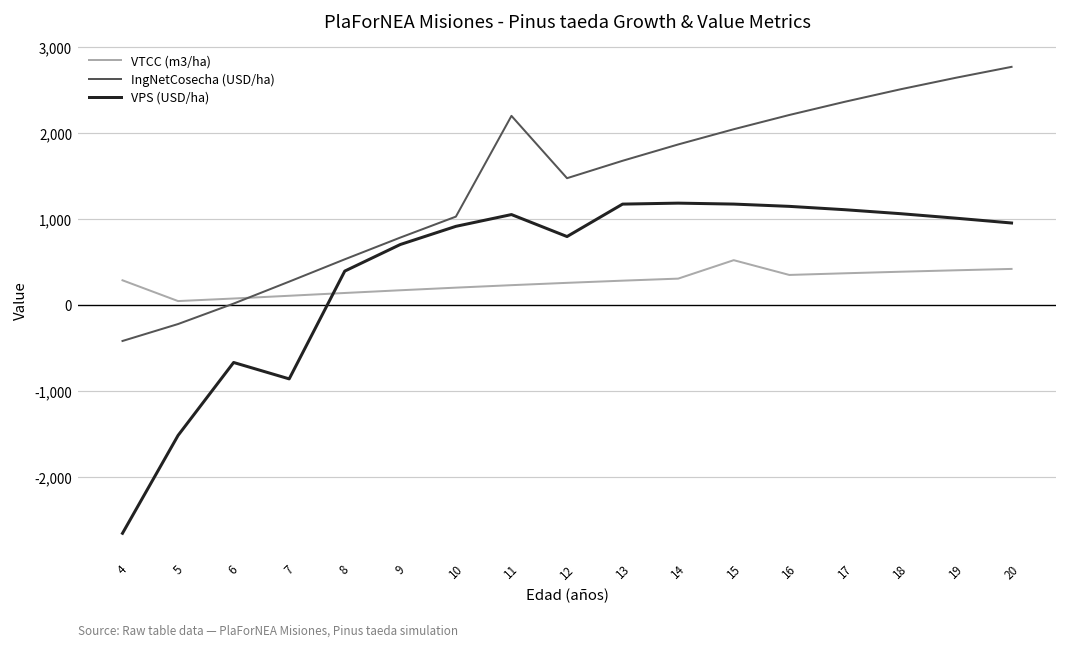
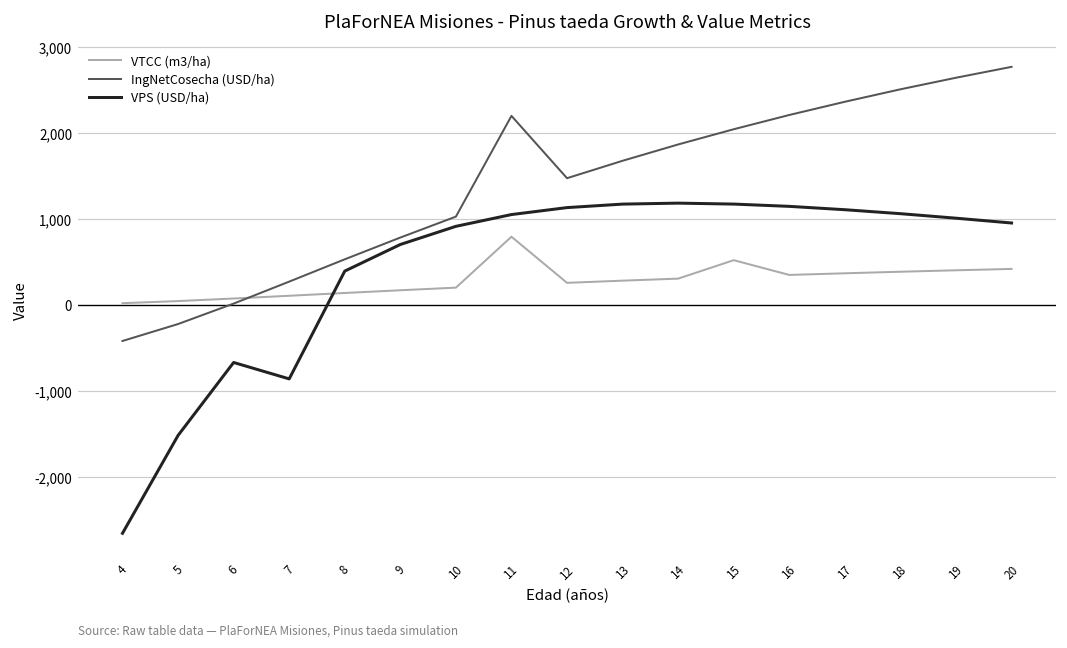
  {
    "VTCC (m3/ha)": {
-     "4": "300",
+     "4": "0",
      "5": "0",
      "6": "100",
      "7": "100",
      "8": "100",
      "9": "200",
      "10": "200",
-     "11": "200",
+     "11": "800",
      "12": "300",
      "13": "300",
      "14": "300",
      "15": "500",
      "16": "400",
      "17": "400",
      "18": "400",
      "19": "400",
      "20": "400"
    },
    "IngNetCosecha (USD/ha)": {
      "4": "-400",
      "5": "-200",
      "6": "0",
      "7": "300",
      "8": "500",
      "9": "800",
      "10": "1,000",
      "11": "2,200",
      "12": "1,500",
      "13": "1,700",
      "14": "1,900",
      "15": "2,000",
      "16": "2,200",
      "17": "2,400",
      "18": "2,500",
      "19": "2,600",
      "20": "2,800"
    },
    "VPS (USD/ha)": {
      "4": "-2,700",
      "5": "-1,500",
      "6": "-700",
      "7": "-900",
      "8": "400",
      "9": "700",
      "10": "900",
      "11": "1,100",
-     "12": "800",
+     "12": "1,100",
      "13": "1,200",
      "14": "1,200",
      "15": "1,200",
      "16": "1,100",
      "17": "1,100",
      "18": "1,100",
      "19": "1,000",
      "20": "1,000"
    }
  }
